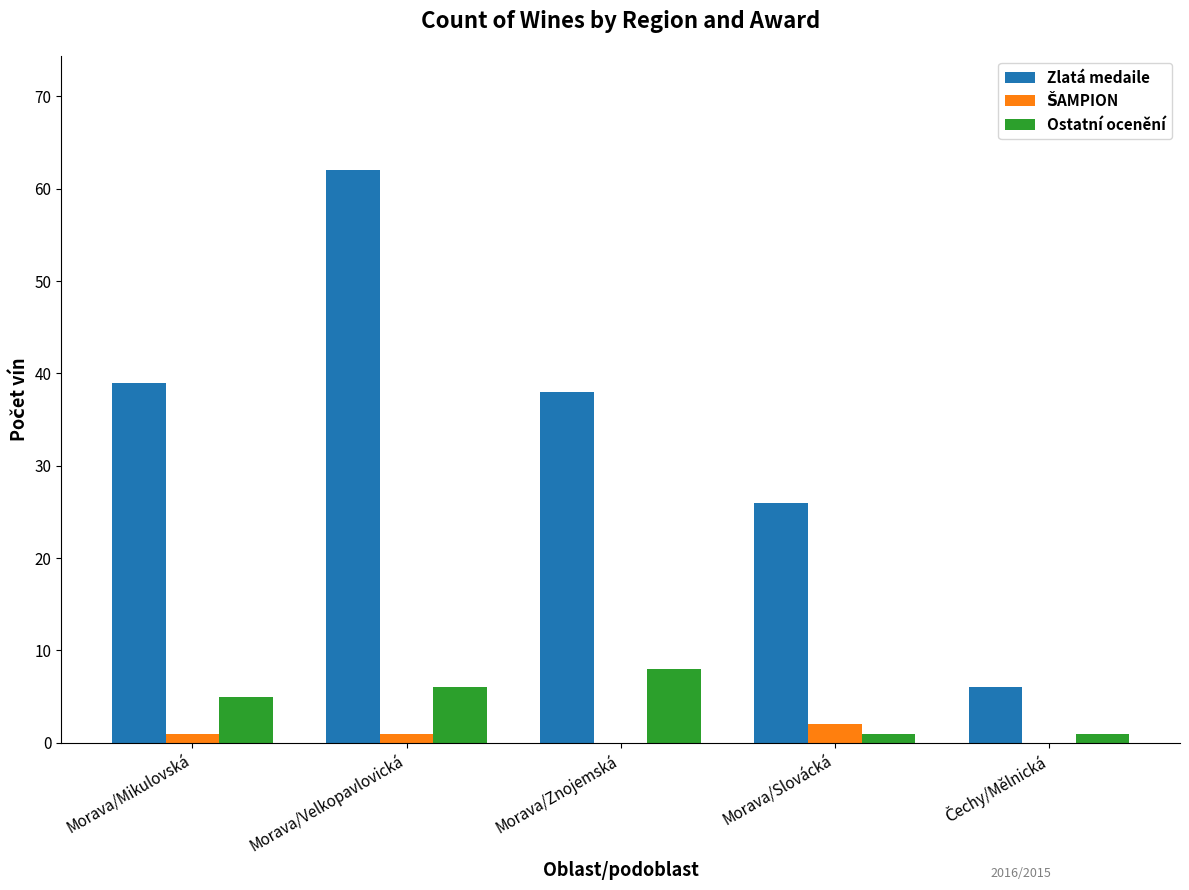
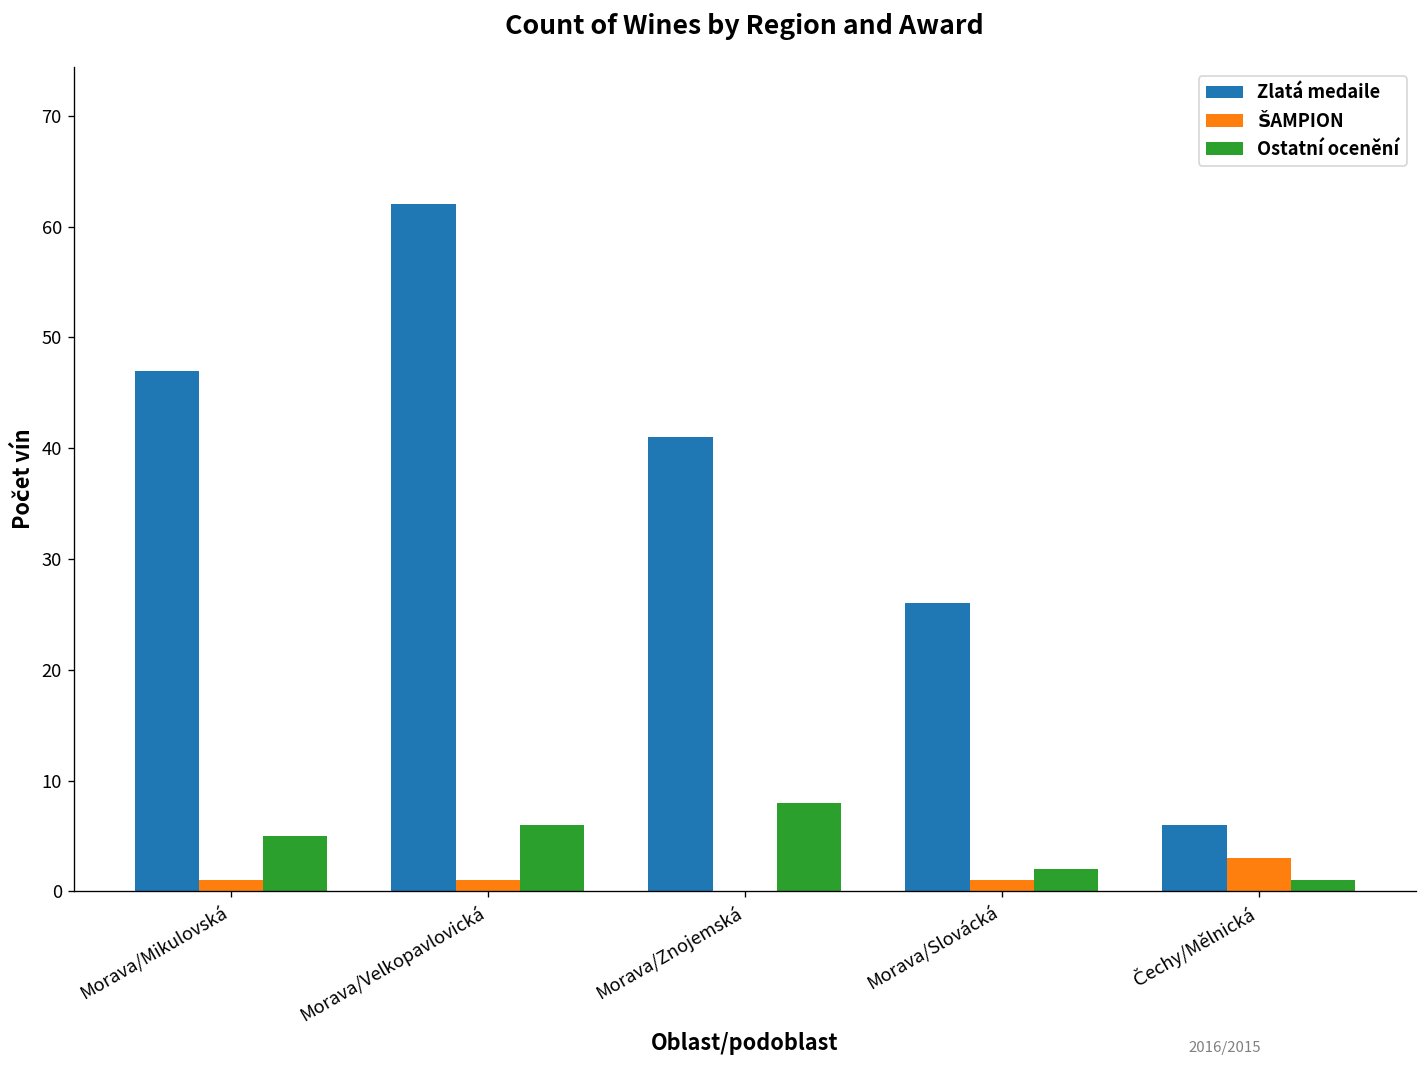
  {
    "Zlatá medaile": {
-     "Morava/Mikulovská": 39,
+     "Morava/Mikulovská": 47,
      "Morava/Velkopavlovická": 62,
-     "Morava/Znojemská": 38,
+     "Morava/Znojemská": 41,
      "Morava/Slovácká": 26,
      "Čechy/Mělnická": 6
    },
    "ŠAMPION": {
      "Morava/Mikulovská": 1,
      "Morava/Velkopavlovická": 1,
      "Morava/Znojemská": 0,
-     "Morava/Slovácká": 2,
-     "Čechy/Mělnická": 0
+     "Morava/Slovácká": 1,
+     "Čechy/Mělnická": 3
    },
    "Ostatní ocenění": {
      "Morava/Mikulovská": 5,
      "Morava/Velkopavlovická": 6,
      "Morava/Znojemská": 8,
-     "Morava/Slovácká": 1,
+     "Morava/Slovácká": 2,
      "Čechy/Mělnická": 1
    }
  }
